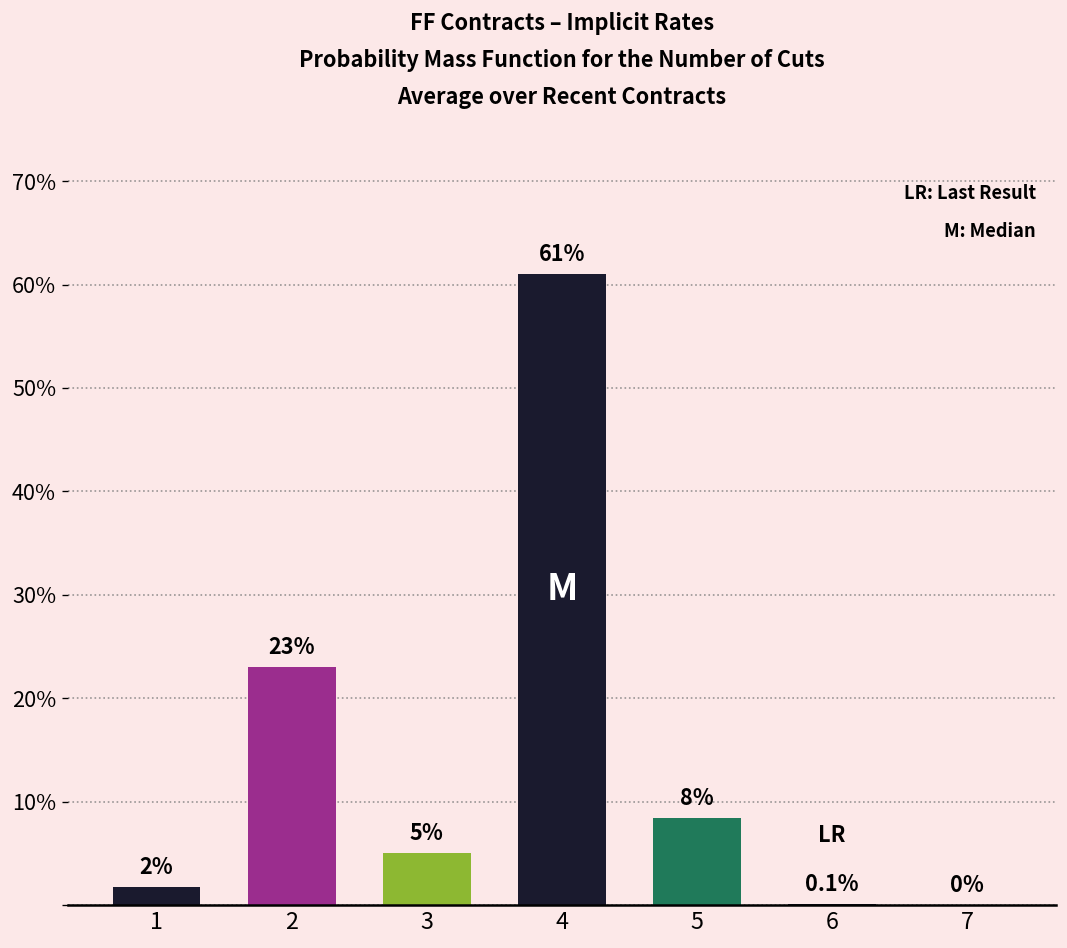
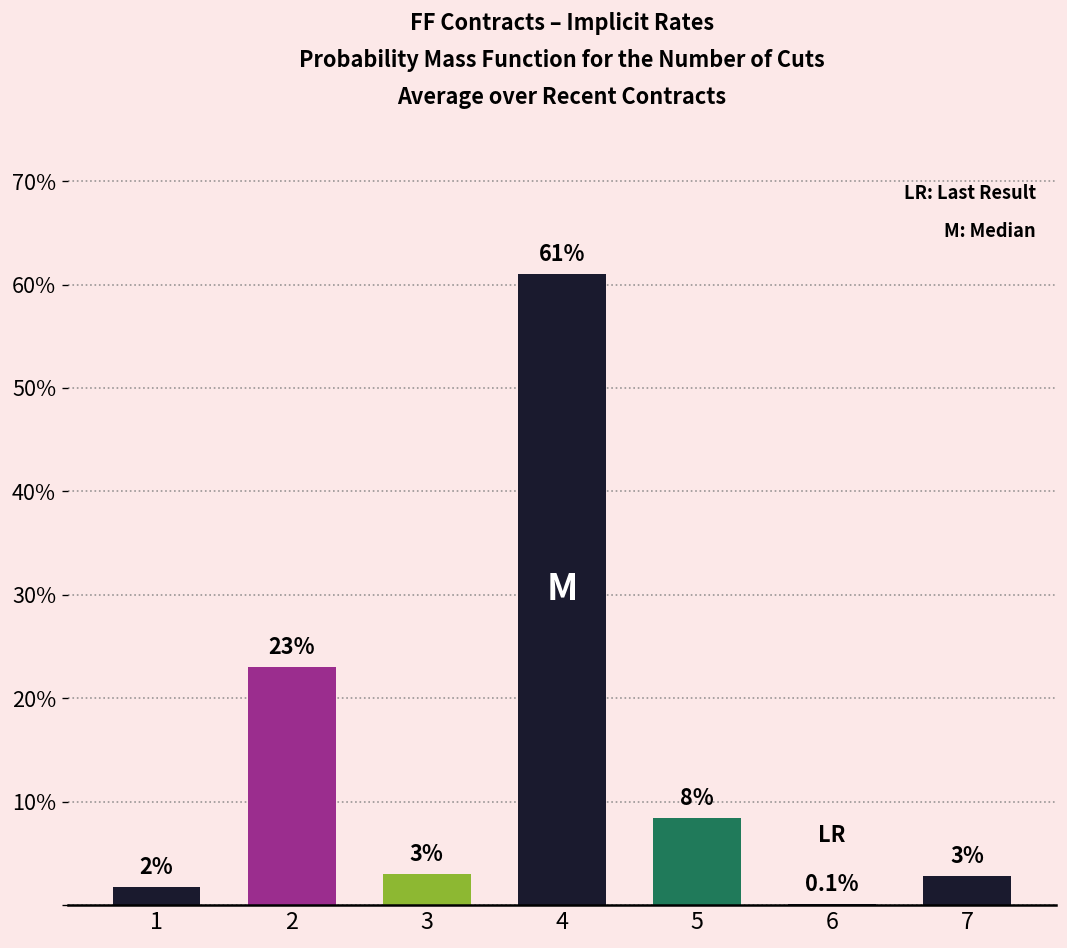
  {
    "1": "2%",
    "2": "23%",
-   "3": "5%",
+   "3": "3%",
    "4": "61%",
    "5": "8%",
    "6": "0.1%",
-   "7": "0%"
+   "7": "3%"
  }
